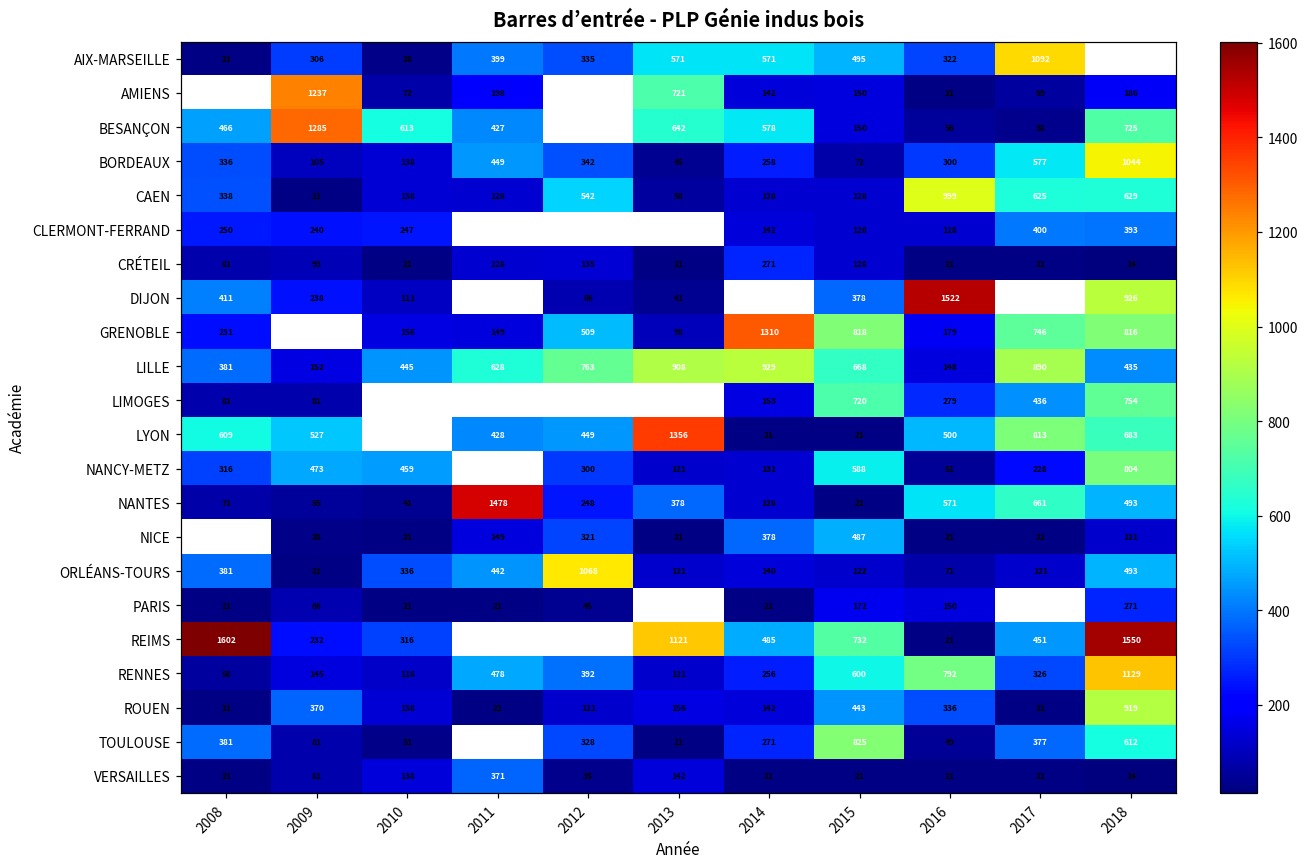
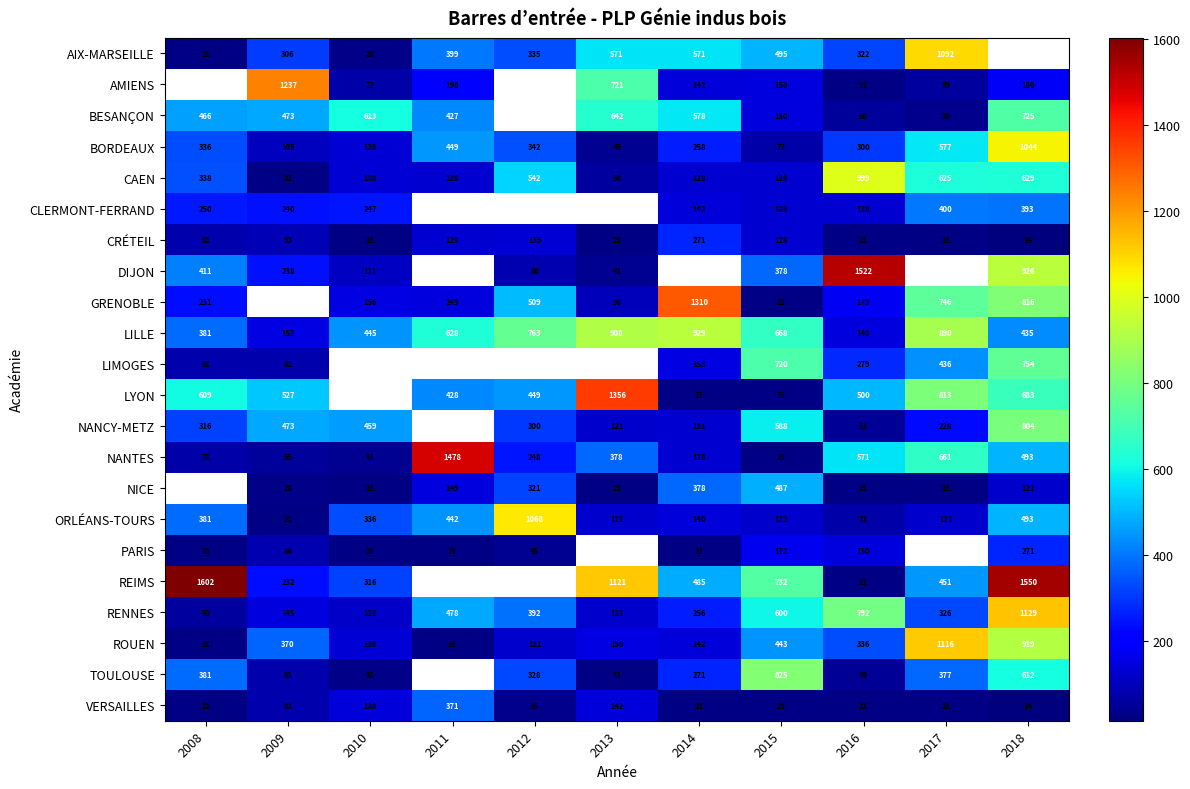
  {
    "BESANÇON": {
      "2008": 466,
-     "2009": 1285,
+     "2009": 473,
      "2010": 613,
      "2011": 427,
      "2013": 642,
      "2014": 578,
      "2015": 150,
      "2016": 56,
      "2017": 38,
      "2018": 725
    },
    "GRENOBLE": {
      "2008": 231,
      "2010": 156,
      "2011": 149,
      "2012": 509,
      "2013": 98,
      "2014": 1310,
-     "2015": 818,
+     "2015": 21,
      "2016": 179,
      "2017": 746,
      "2018": 816
    },
    "ROUEN": {
      "2008": 21,
      "2009": 370,
      "2010": 138,
      "2011": 21,
      "2012": 121,
      "2013": 156,
      "2014": 142,
      "2015": 443,
      "2016": 336,
-     "2017": 21,
+     "2017": 1116,
      "2018": 919
    }
  }
